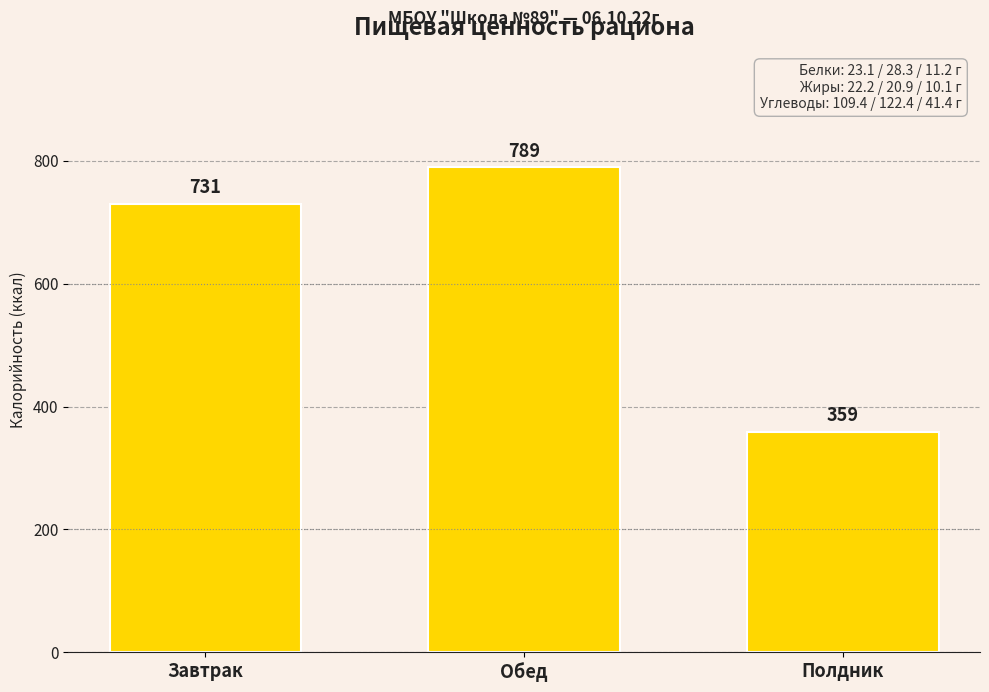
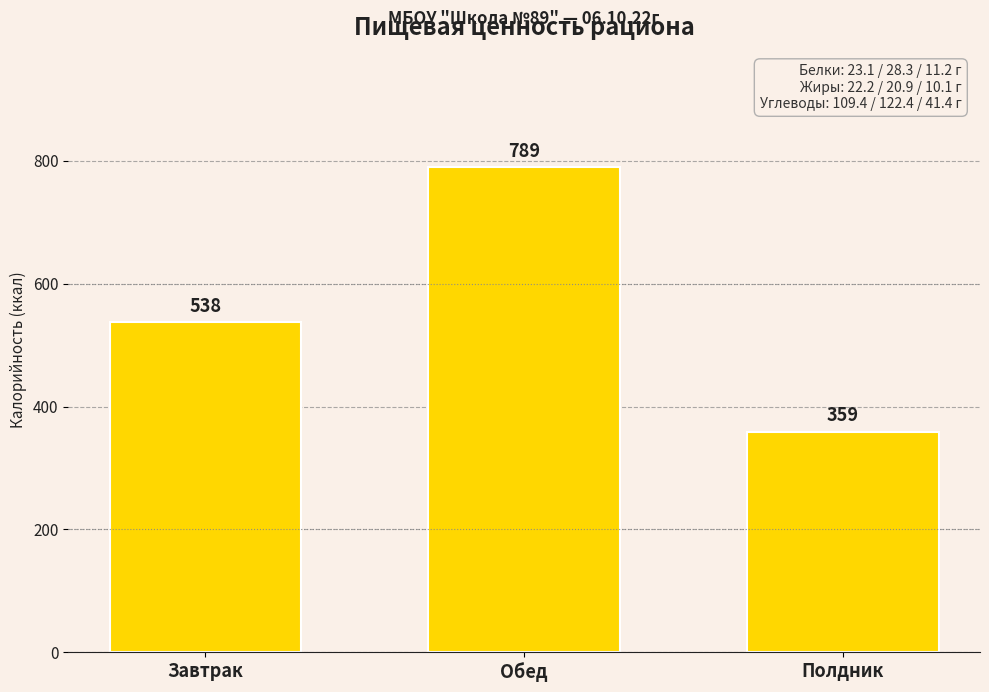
  {
-   "Завтрак": 731,
+   "Завтрак": 538,
    "Обед": 789,
    "Полдник": 359
  }
